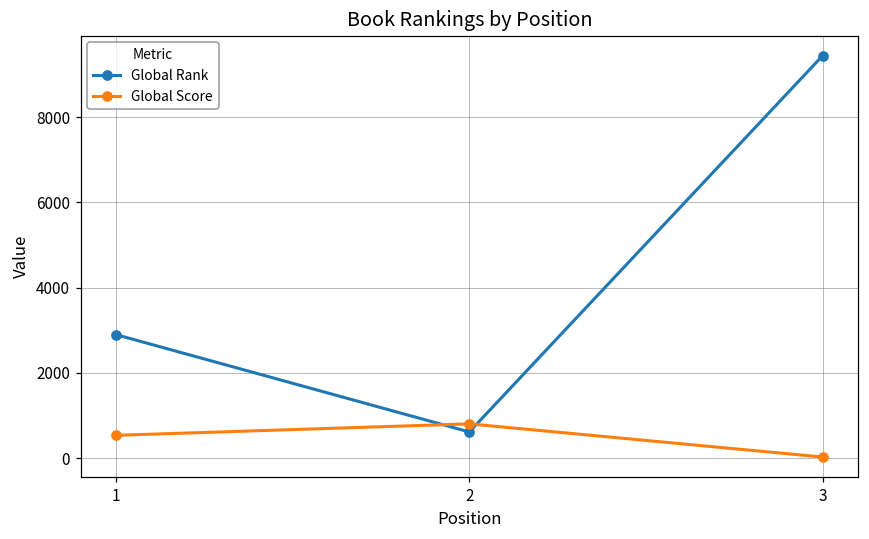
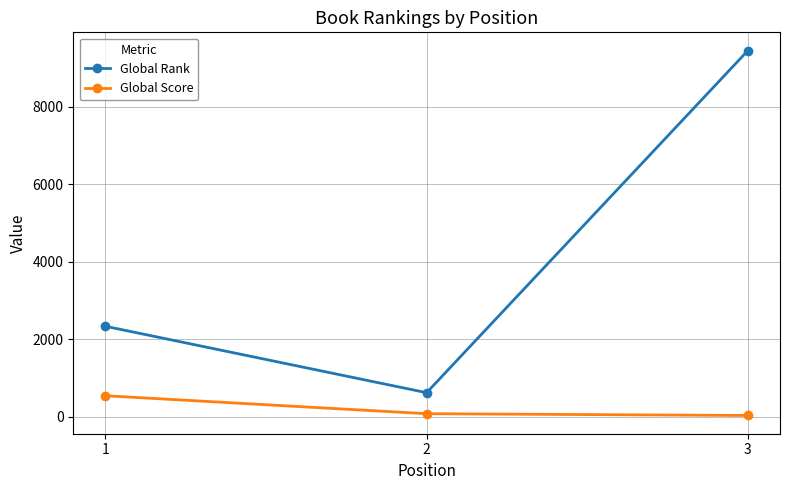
  {
    "Global Rank": {
-     "1": 2900,
+     "1": 2300,
      "2": 600,
      "3": 9400
    },
    "Global Score": {
      "1": 500,
-     "2": 800,
+     "2": 100,
      "3": 0
    }
  }
